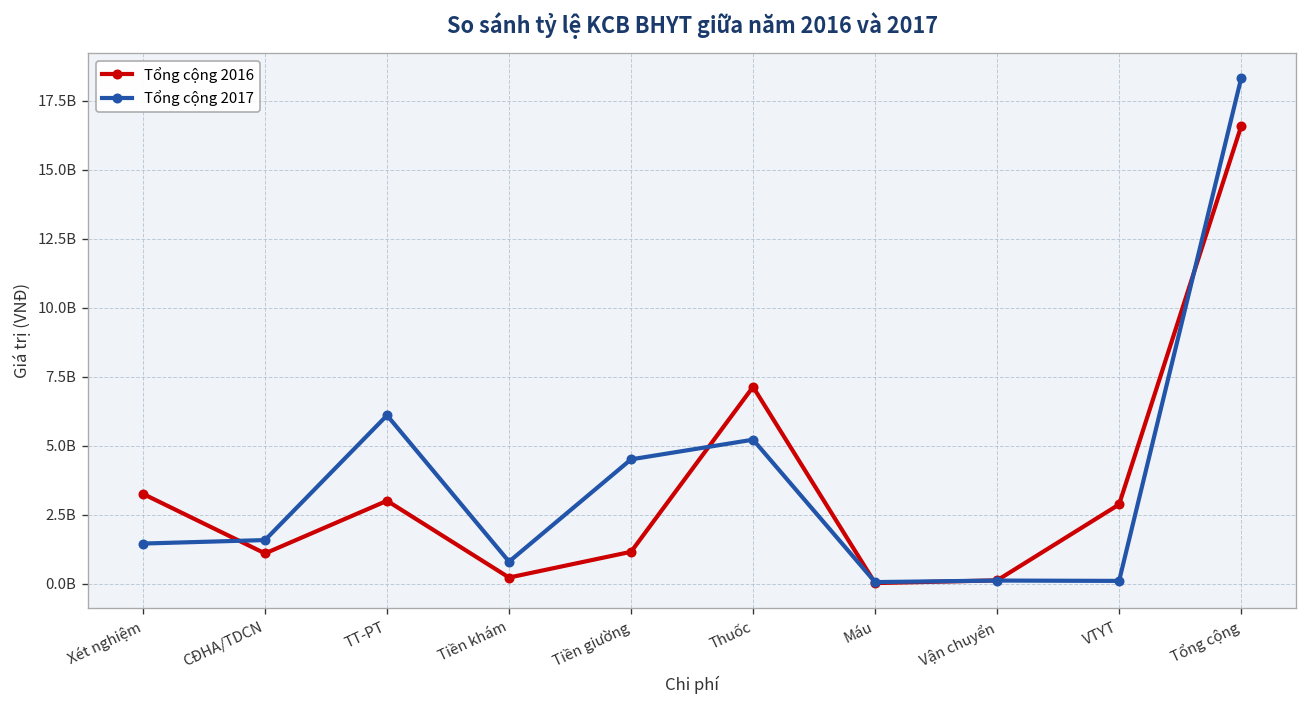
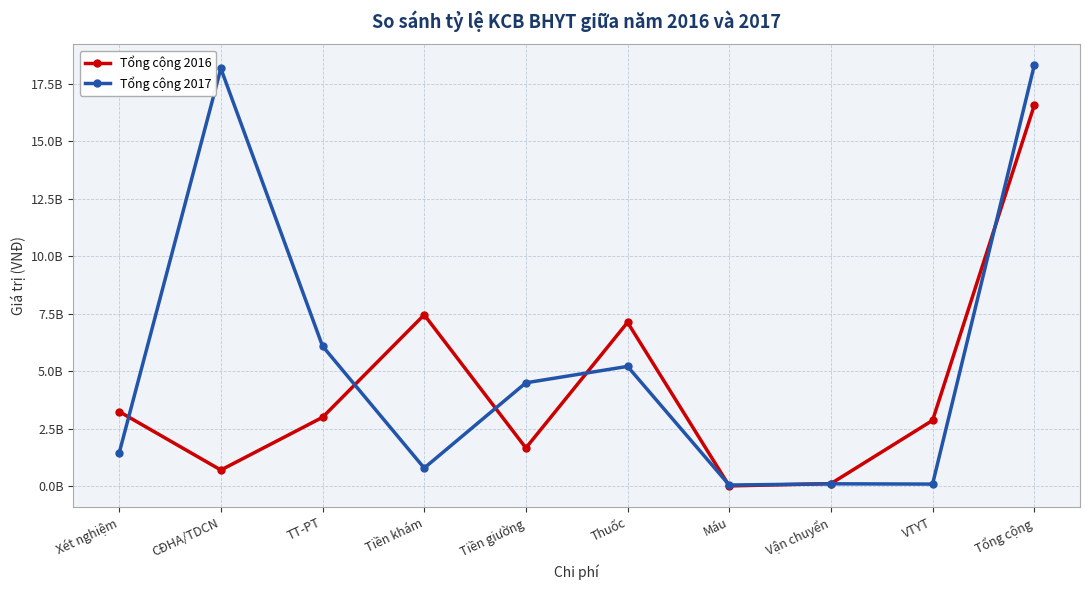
  {
    "Tổng cộng 2016": {
      "Xét nghiệm": 3200000000,
-     "CĐHA/TDCN": 1100000000,
+     "CĐHA/TDCN": 700000000,
      "TT-PT": 3000000000,
-     "Tiền khám": 200000000,
-     "Tiền giường": 1200000000,
+     "Tiền khám": 7500000000,
+     "Tiền giường": 1700000000,
      "Thuốc": 7100000000,
      "VTYT": 2900000000,
      "Tổng cộng": 16600000000
    },
    "Tổng cộng 2017": {
      "Xét nghiệm": 1500000000,
-     "CĐHA/TDCN": 1600000000,
+     "CĐHA/TDCN": 18200000000,
      "TT-PT": 6100000000,
      "Tiền khám": 800000000,
      "Tiền giường": 4500000000,
      "Thuốc": 5200000000,
      "VTYT": 100000000,
      "Tổng cộng": 18300000000
    }
  }
